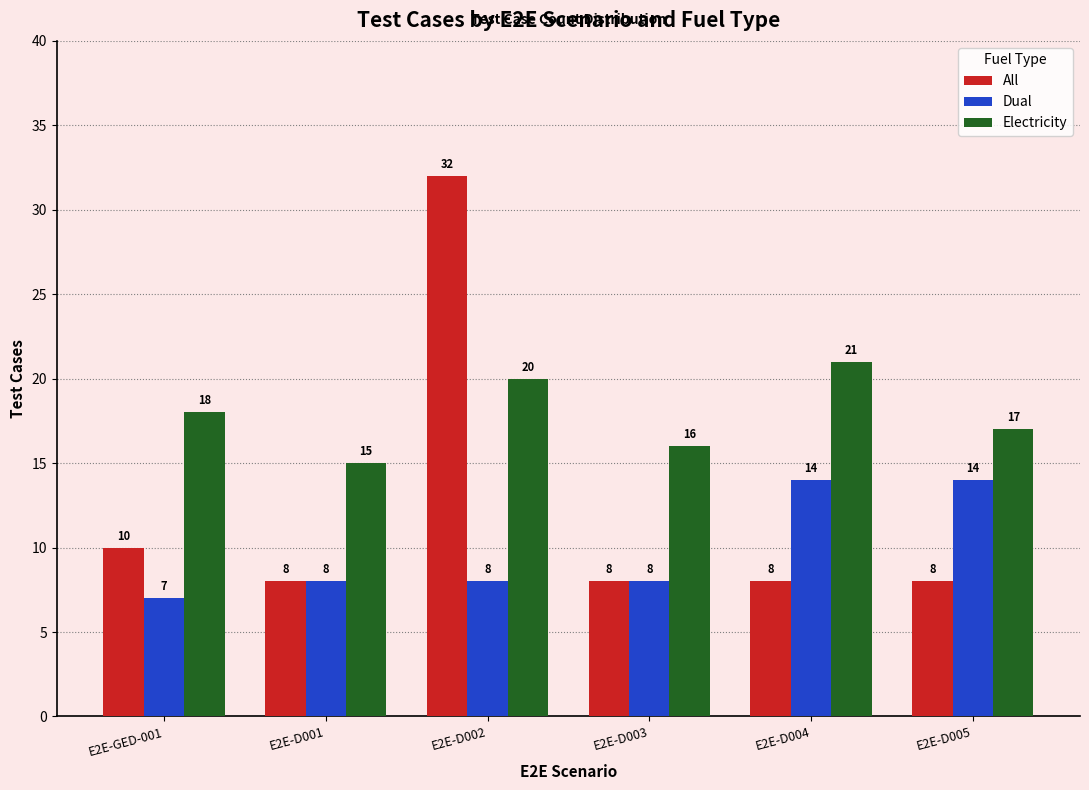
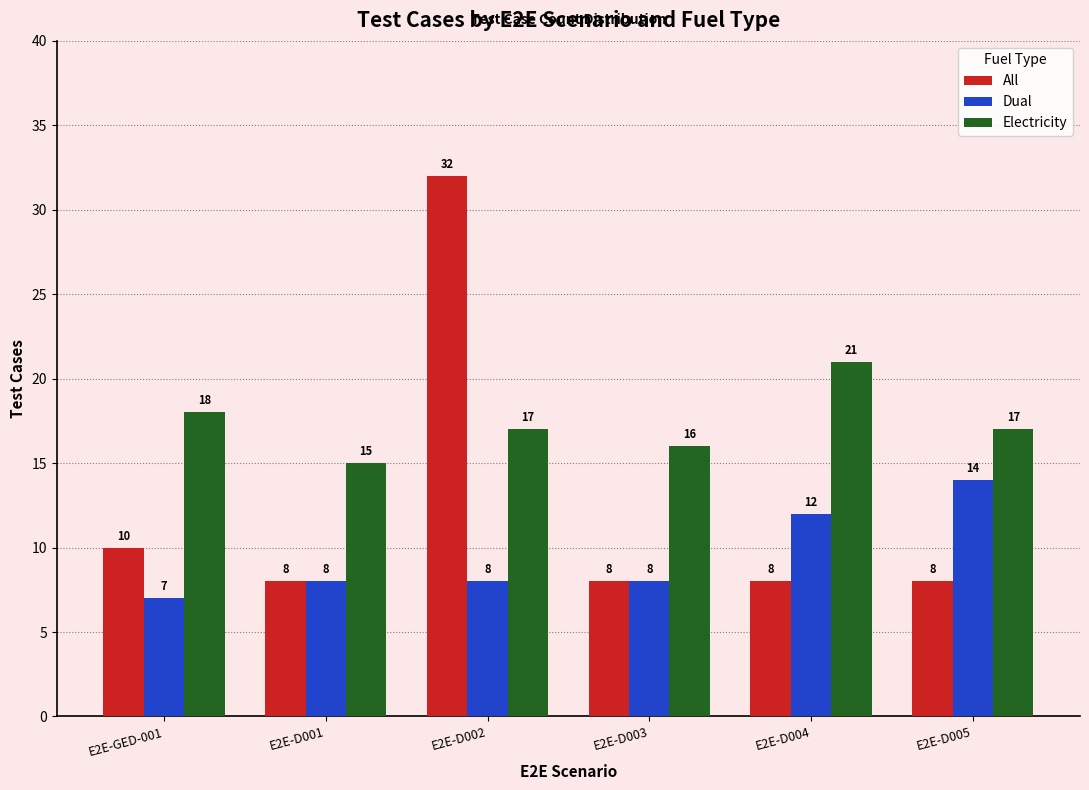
  {
    "All": {
      "E2E-GED-001": 10,
      "E2E-D001": 8,
      "E2E-D002": 32,
      "E2E-D003": 8,
      "E2E-D004": 8,
      "E2E-D005": 8
    },
    "Dual": {
      "E2E-GED-001": 7,
      "E2E-D001": 8,
      "E2E-D002": 8,
      "E2E-D003": 8,
-     "E2E-D004": 14,
+     "E2E-D004": 12,
      "E2E-D005": 14
    },
    "Electricity": {
      "E2E-GED-001": 18,
      "E2E-D001": 15,
-     "E2E-D002": 20,
+     "E2E-D002": 17,
      "E2E-D003": 16,
      "E2E-D004": 21,
      "E2E-D005": 17
    }
  }
